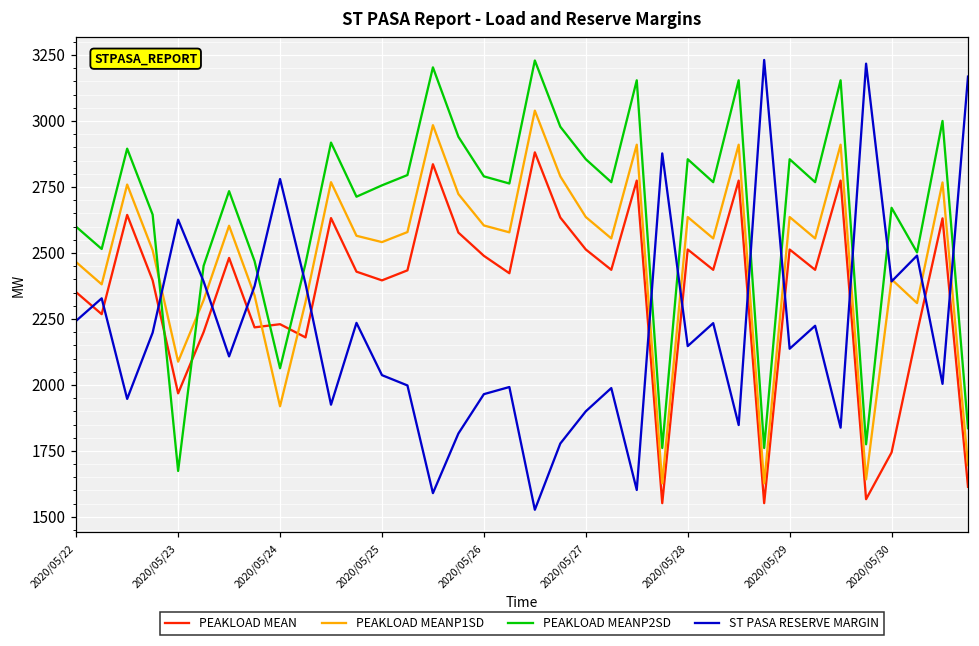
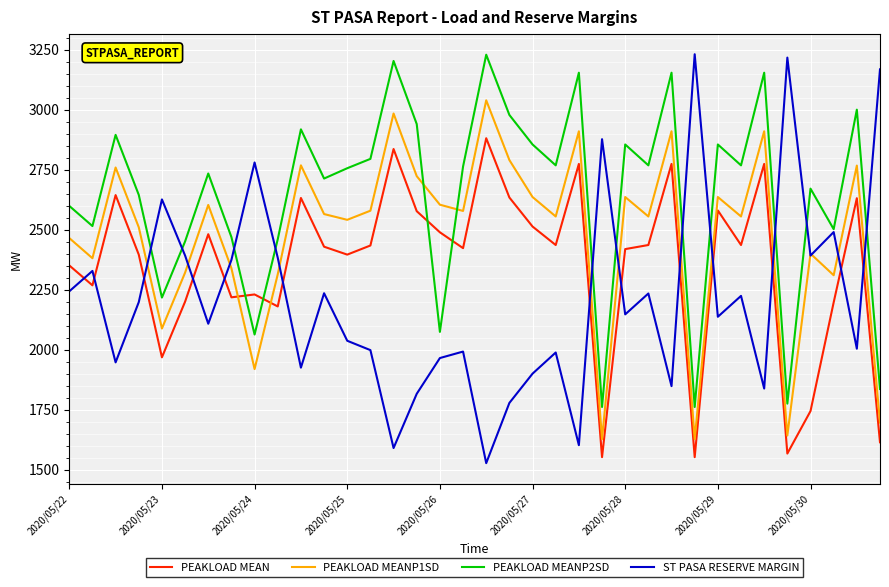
  {
    "PEAKLOAD MEAN": {
      "2020/05/22": 2350,
      "2020/05/23": 1970,
      "2020/05/24": 2230,
      "2020/05/25": 2400,
      "2020/05/26": 2490,
      "2020/05/27": 2510,
-     "2020/05/28": 2510,
-     "2020/05/29": 2510,
+     "2020/05/28": 2420,
+     "2020/05/29": 2580,
      "2020/05/30": 1740
    },
    "PEAKLOAD MEANP1SD": {
      "2020/05/22": 2470,
      "2020/05/23": 2090,
      "2020/05/24": 1920,
      "2020/05/25": 2540,
      "2020/05/26": 2600,
      "2020/05/27": 2640,
      "2020/05/28": 2640,
      "2020/05/29": 2640
    },
    "PEAKLOAD MEANP2SD": {
      "2020/05/22": 2600,
-     "2020/05/23": 1670,
+     "2020/05/23": 2220,
      "2020/05/24": 2060,
      "2020/05/25": 2760,
-     "2020/05/26": 2790,
+     "2020/05/26": 2070,
      "2020/05/27": 2860,
      "2020/05/28": 2860,
      "2020/05/29": 2860,
      "2020/05/30": 2670
    },
    "ST PASA RESERVE MARGIN": {
      "2020/05/22": 2240,
      "2020/05/23": 2630,
      "2020/05/24": 2780,
      "2020/05/25": 2040,
      "2020/05/26": 1970,
      "2020/05/27": 1900,
      "2020/05/28": 2150,
      "2020/05/29": 2140
    }
  }
